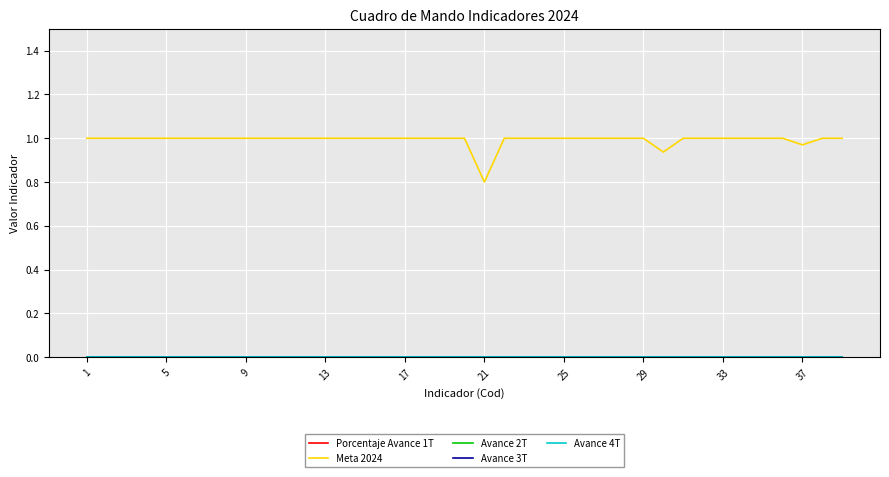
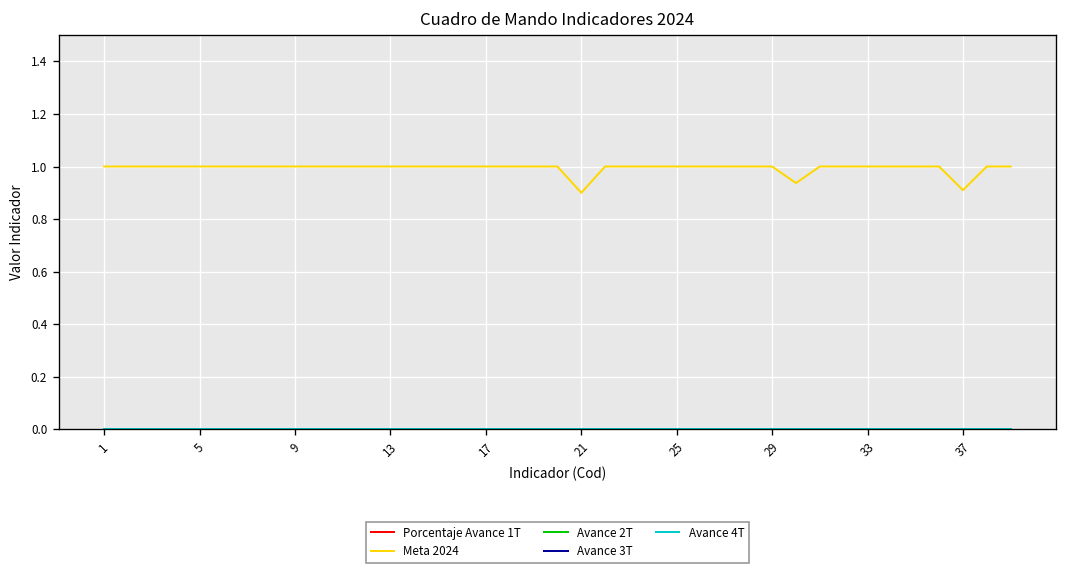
  {
    "Avance 4T": {
      "1": 0.00,
      "5": 0.00,
      "9": 0.00,
      "13": 0.00,
      "17": 0.00,
      "21": 0.00,
      "25": 0.00,
      "29": 0.00,
      "33": 0.00,
      "37": 0.00
    },
    "Meta 2024": {
      "1": 1.00,
      "5": 1.00,
      "9": 1.00,
      "13": 1.00,
      "17": 1.00,
-     "21": 0.8,
+     "21": 0.9,
      "25": 1.00,
      "29": 1.00,
      "33": 1.00,
-     "37": 0.97
+     "37": 0.91
    }
  }
